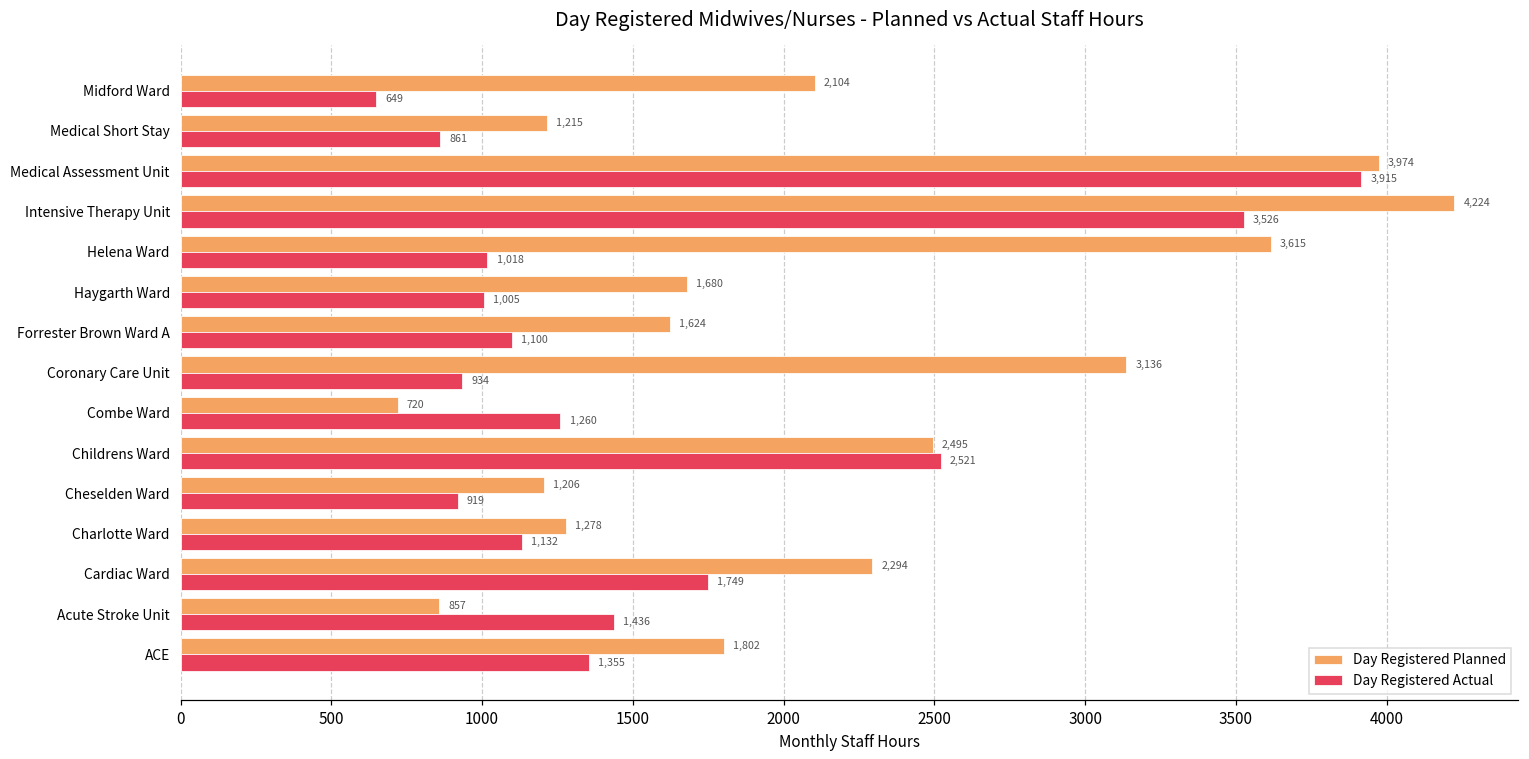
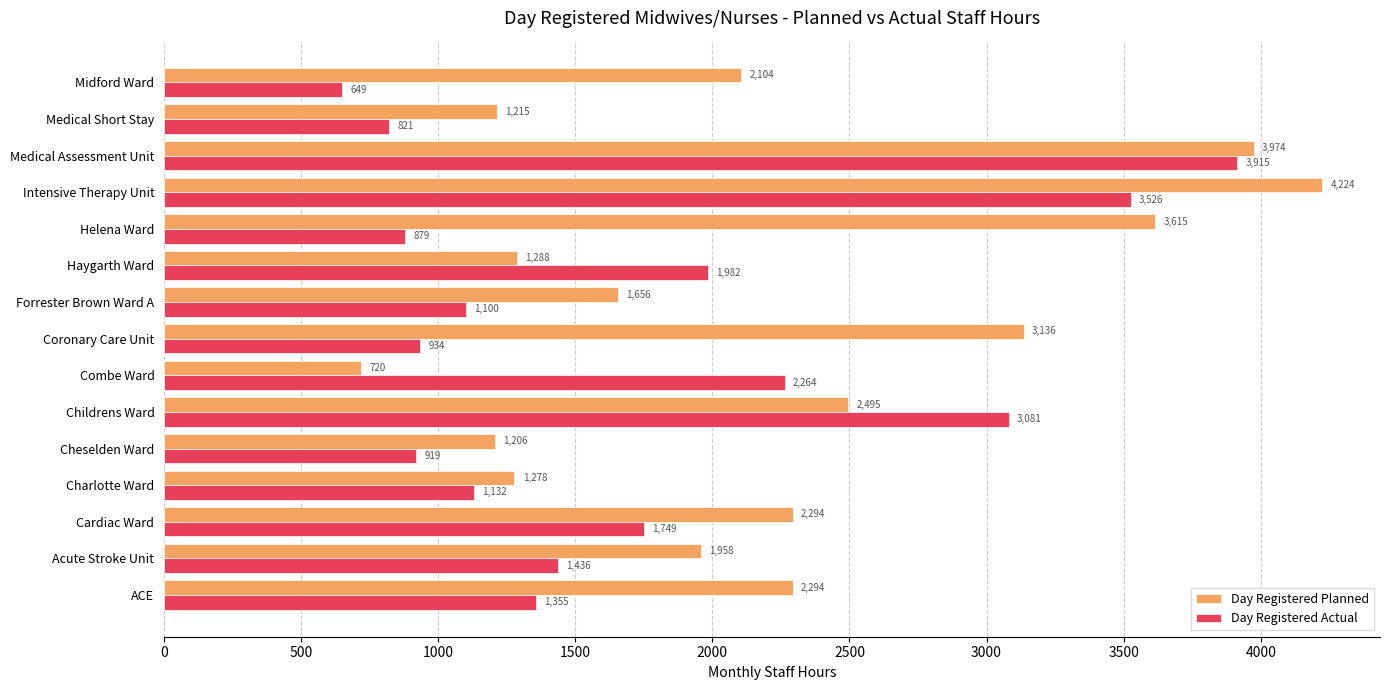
  {
    "Day Registered Planned": {
      "Midford Ward": "2,104",
      "Medical Short Stay": "1,215",
      "Medical Assessment Unit": "3,974",
      "Intensive Therapy Unit": "4,224",
      "Helena Ward": "3,615",
-     "Haygarth Ward": "1,680",
-     "Forrester Brown Ward A": "1,624",
+     "Haygarth Ward": "1,288",
+     "Forrester Brown Ward A": "1,656",
      "Coronary Care Unit": "3,136",
      "Combe Ward": "720",
      "Childrens Ward": "2,495",
      "Cheselden Ward": "1,206",
      "Charlotte Ward": "1,278",
      "Cardiac Ward": "2,294",
-     "Acute Stroke Unit": "857",
-     "ACE": "1,802"
+     "Acute Stroke Unit": "1,958",
+     "ACE": "2,294"
    },
    "Day Registered Actual": {
      "Midford Ward": "649",
-     "Medical Short Stay": "861",
+     "Medical Short Stay": "821",
      "Medical Assessment Unit": "3,915",
      "Intensive Therapy Unit": "3,526",
-     "Helena Ward": "1,018",
-     "Haygarth Ward": "1,005",
+     "Helena Ward": "879",
+     "Haygarth Ward": "1,982",
      "Forrester Brown Ward A": "1,100",
      "Coronary Care Unit": "934",
-     "Combe Ward": "1,260",
-     "Childrens Ward": "2,521",
+     "Combe Ward": "2,264",
+     "Childrens Ward": "3,081",
      "Cheselden Ward": "919",
      "Charlotte Ward": "1,132",
      "Cardiac Ward": "1,749",
      "Acute Stroke Unit": "1,436",
      "ACE": "1,355"
    }
  }
